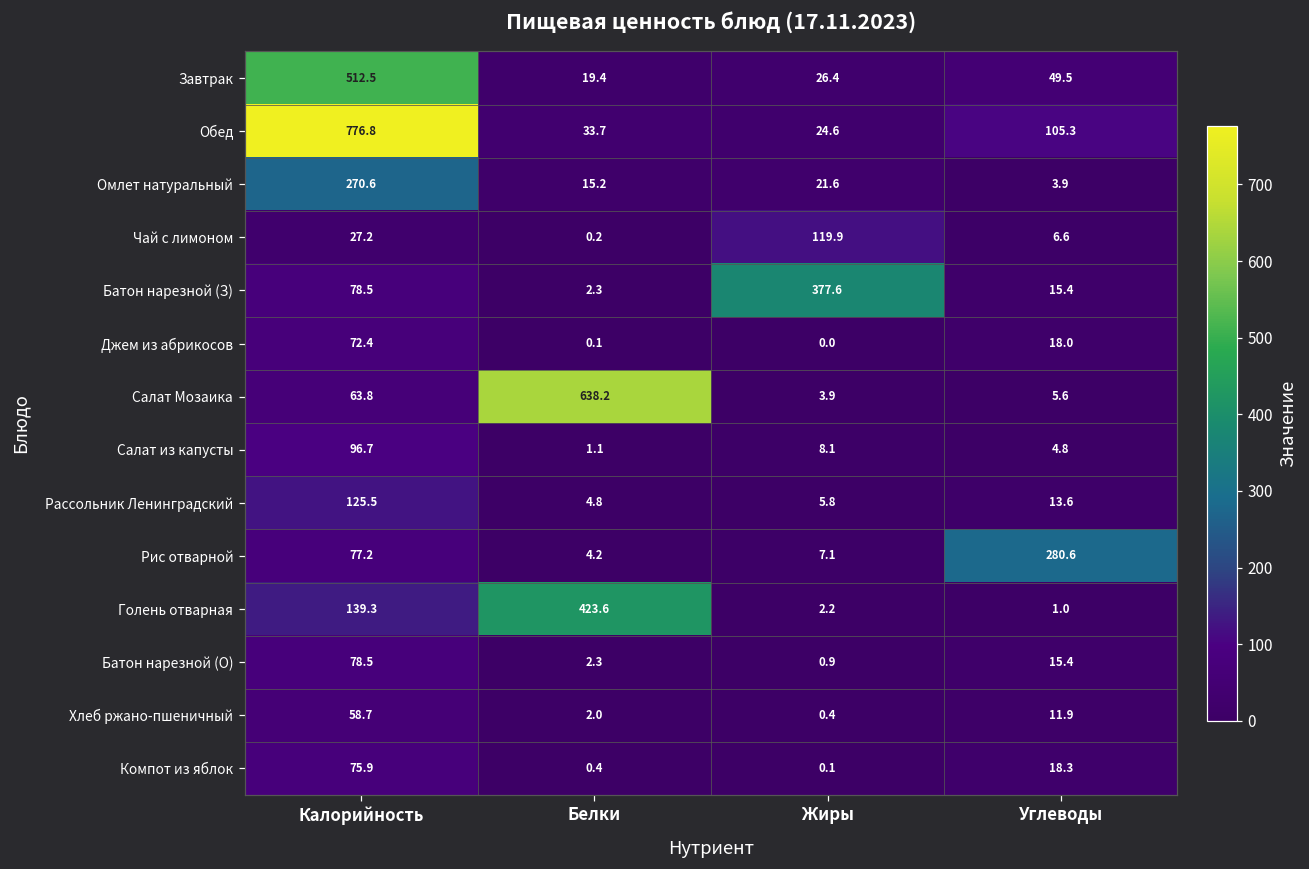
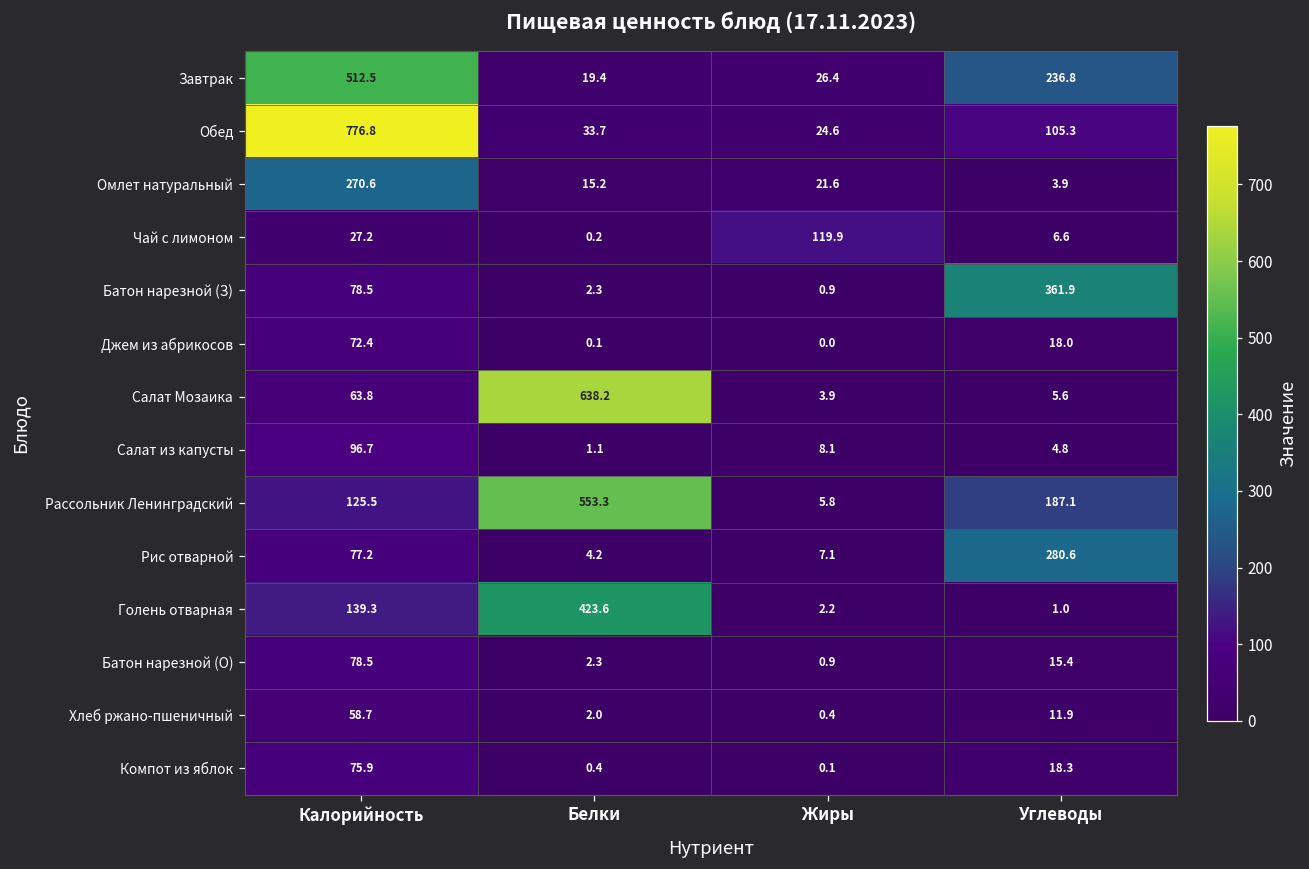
  {
    "Завтрак": {
      "Калорийность": 512.5,
      "Белки": 19.4,
      "Жиры": 26.4,
-     "Углеводы": 49.5
+     "Углеводы": 236.8
    },
    "Обед": {
      "Калорийность": 776.8,
      "Белки": 33.7,
      "Жиры": 24.6,
      "Углеводы": 105.3
    },
    "Омлет натуральный": {
      "Калорийность": 270.6,
      "Белки": 15.2,
      "Жиры": 21.6,
      "Углеводы": 3.9
    },
    "Чай с лимоном": {
      "Калорийность": 27.2,
      "Белки": 0.2,
      "Жиры": 119.9,
      "Углеводы": 6.6
    },
    "Батон нарезной (З)": {
      "Калорийность": 78.5,
      "Белки": 2.3,
-     "Жиры": 377.6,
-     "Углеводы": 15.4
+     "Жиры": 0.9,
+     "Углеводы": 361.9
    },
    "Джем из абрикосов": {
      "Калорийность": 72.4,
      "Белки": 0.1,
      "Жиры": 0.0,
      "Углеводы": 18.0
    },
    "Салат Мозаика": {
      "Калорийность": 63.8,
      "Белки": 638.2,
      "Жиры": 3.9,
      "Углеводы": 5.6
    },
    "Салат из капусты": {
      "Калорийность": 96.7,
      "Белки": 1.1,
      "Жиры": 8.1,
      "Углеводы": 4.8
    },
    "Рассольник Ленинградский": {
      "Калорийность": 125.5,
-     "Белки": 4.8,
+     "Белки": 553.3,
      "Жиры": 5.8,
-     "Углеводы": 13.6
+     "Углеводы": 187.1
    },
    "Рис отварной": {
      "Калорийность": 77.2,
      "Белки": 4.2,
      "Жиры": 7.1,
      "Углеводы": 280.6
    },
    "Голень отварная": {
      "Калорийность": 139.3,
      "Белки": 423.6,
      "Жиры": 2.2,
      "Углеводы": 1.0
    },
    "Батон нарезной (О)": {
      "Калорийность": 78.5,
      "Белки": 2.3,
      "Жиры": 0.9,
      "Углеводы": 15.4
    },
    "Хлеб ржано-пшеничный": {
      "Калорийность": 58.7,
      "Белки": 2.0,
      "Жиры": 0.4,
      "Углеводы": 11.9
    },
    "Компот из яблок": {
      "Калорийность": 75.9,
      "Белки": 0.4,
      "Жиры": 0.1,
      "Углеводы": 18.3
    }
  }
